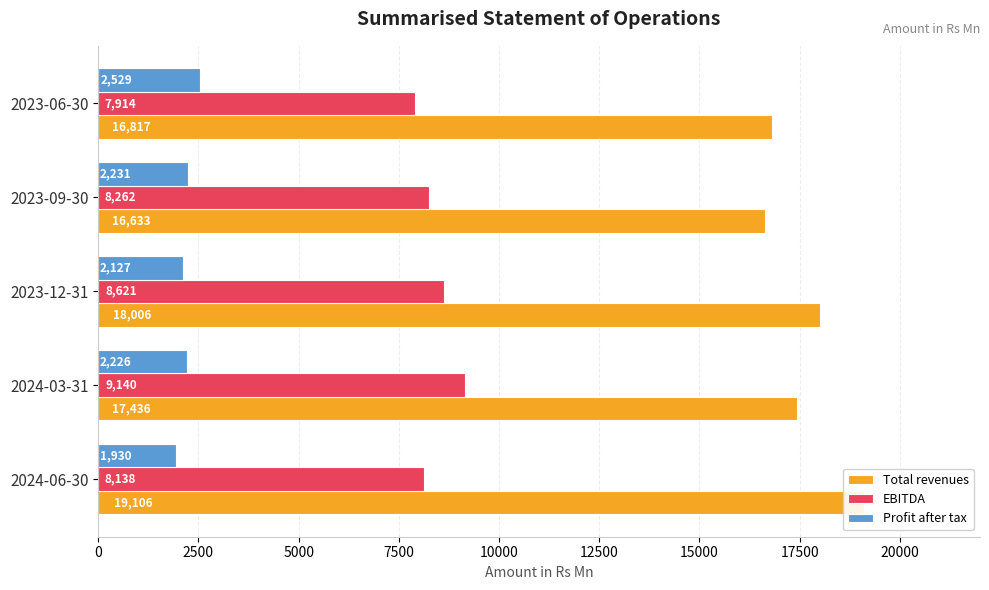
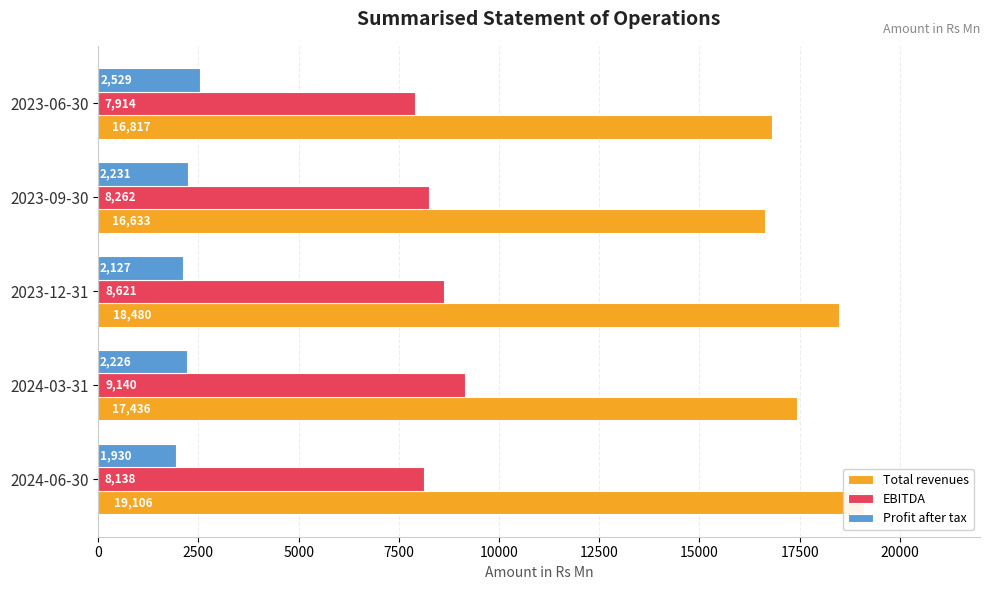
  {
    "Total revenues": {
      "2023-06-30": "16,817",
      "2023-09-30": "16,633",
-     "2023-12-31": "18,006",
+     "2023-12-31": "18,480",
      "2024-03-31": "17,436"
    },
    "EBITDA": {
      "2023-06-30": "7,914",
      "2023-09-30": "8,262",
      "2023-12-31": "8,621",
      "2024-03-31": "9,140",
      "2024-06-30": "8,138"
    },
    "Profit after tax": {
      "2023-06-30": "2,529",
      "2023-09-30": "2,231",
      "2023-12-31": "2,127",
      "2024-03-31": "2,226",
      "2024-06-30": "1,930"
    }
  }
